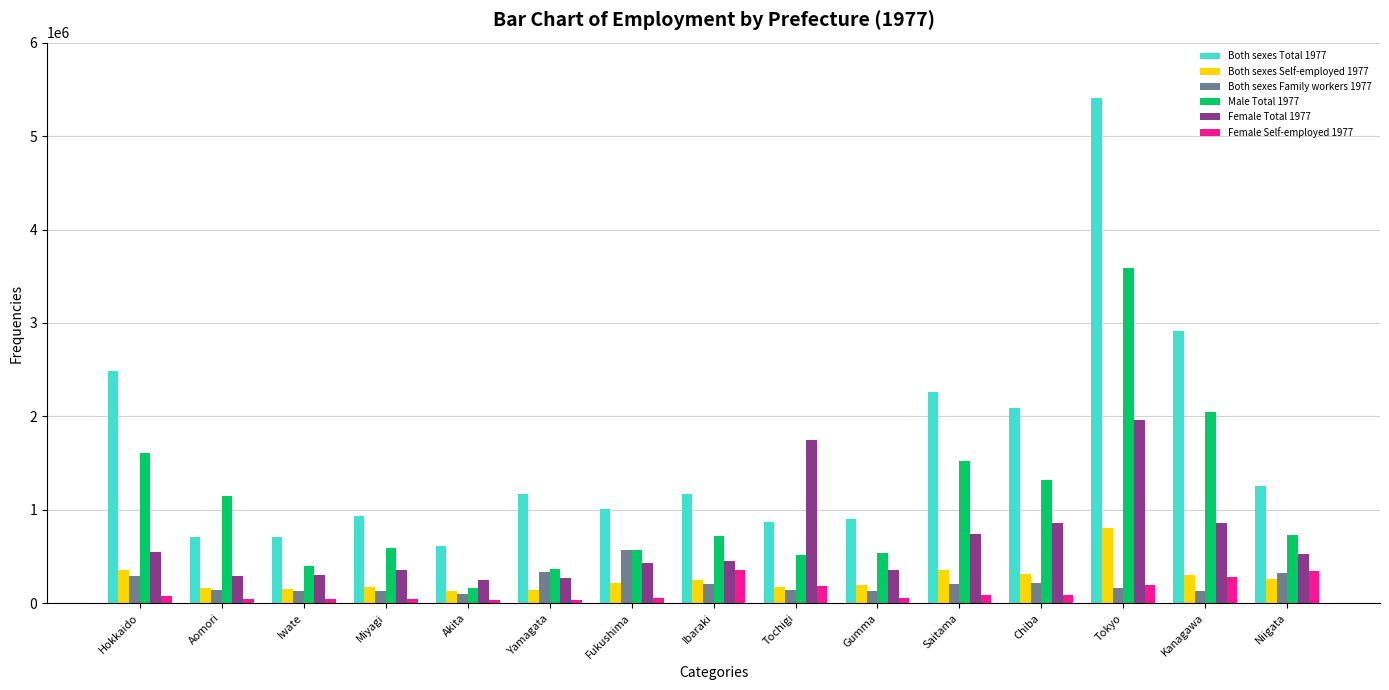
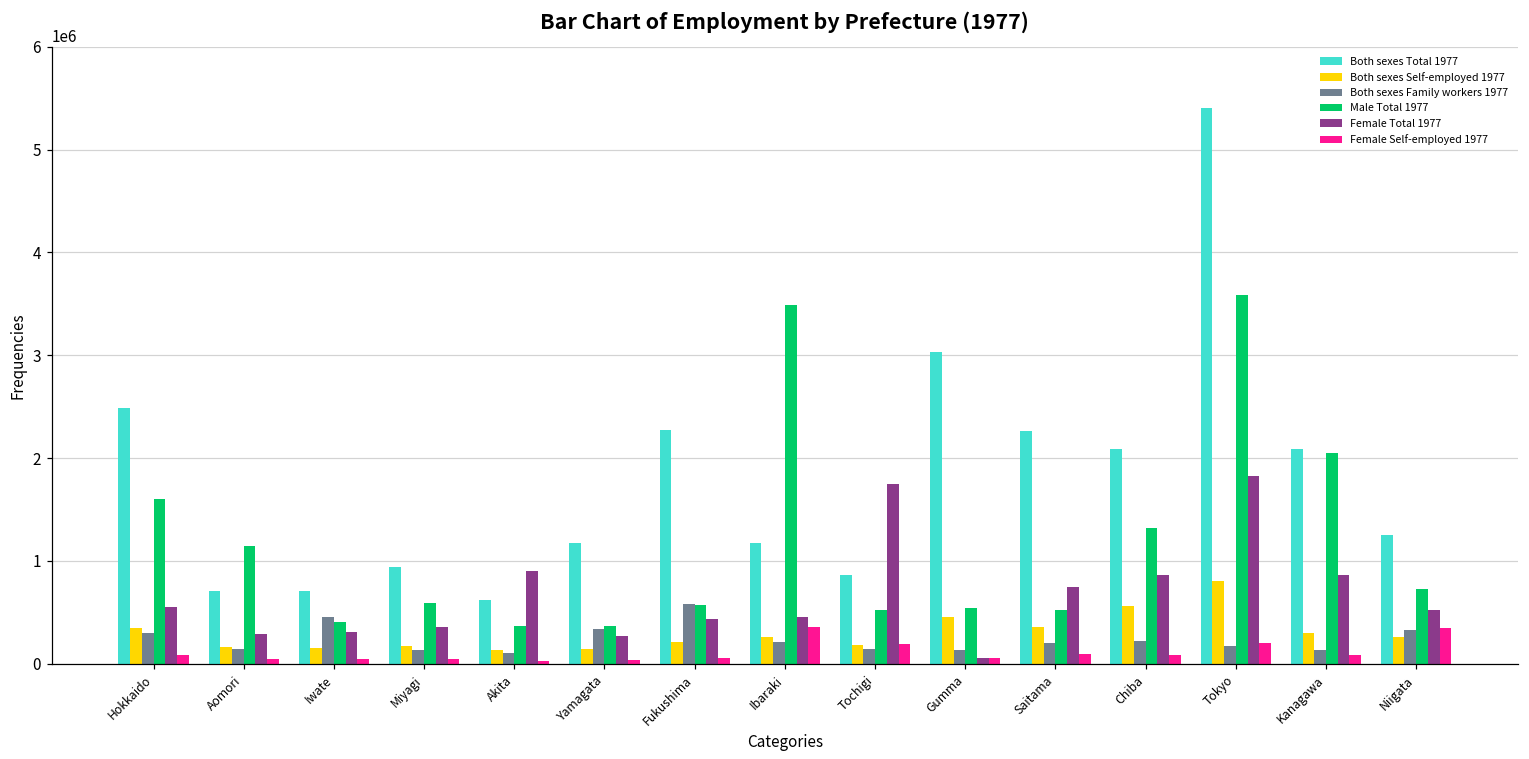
  {
    "Both sexes Total 1977": {
      "Hokkaido": 2500000,
      "Aomori": 700000,
      "Iwate": 700000,
      "Miyagi": 900000,
      "Akita": 600000,
      "Yamagata": 1200000,
-     "Fukushima": 1000000,
+     "Fukushima": 2300000,
      "Ibaraki": 1200000,
      "Tochigi": 900000,
-     "Gumma": 900000,
+     "Gumma": 3000000,
      "Saitama": 2300000,
      "Chiba": 2100000,
      "Tokyo": 5400000,
-     "Kanagawa": 2900000,
+     "Kanagawa": 2100000,
      "Niigata": 1300000
    },
    "Both sexes Self-employed 1977": {
      "Hokkaido": 400000,
      "Aomori": 200000,
      "Iwate": 200000,
      "Miyagi": 200000,
      "Akita": 100000,
      "Yamagata": 100000,
      "Fukushima": 200000,
      "Ibaraki": 300000,
      "Tochigi": 200000,
-     "Gumma": 200000,
+     "Gumma": 500000,
      "Saitama": 400000,
-     "Chiba": 300000,
+     "Chiba": 600000,
      "Tokyo": 800000,
      "Kanagawa": 300000,
      "Niigata": 300000
    },
    "Both sexes Family workers 1977": {
      "Hokkaido": 300000,
      "Aomori": 100000,
-     "Iwate": 100000,
+     "Iwate": 500000,
      "Miyagi": 100000,
      "Akita": 100000,
      "Yamagata": 300000,
      "Fukushima": 600000,
      "Ibaraki": 200000,
      "Tochigi": 100000,
      "Gumma": 100000,
      "Saitama": 200000,
      "Chiba": 200000,
      "Tokyo": 200000,
      "Kanagawa": 100000,
      "Niigata": 300000
    },
    "Male Total 1977": {
      "Hokkaido": 1600000,
      "Aomori": 1100000,
      "Iwate": 400000,
      "Miyagi": 600000,
-     "Akita": 200000,
+     "Akita": 400000,
      "Yamagata": 400000,
      "Fukushima": 600000,
-     "Ibaraki": 700000,
+     "Ibaraki": 3500000,
      "Tochigi": 500000,
      "Gumma": 500000,
-     "Saitama": 1500000,
+     "Saitama": 500000,
      "Chiba": 1300000,
      "Tokyo": 3600000,
      "Kanagawa": 2000000,
      "Niigata": 700000
    },
    "Female Total 1977": {
      "Hokkaido": 500000,
      "Aomori": 300000,
      "Iwate": 300000,
      "Miyagi": 400000,
-     "Akita": 200000,
+     "Akita": 900000,
      "Yamagata": 300000,
      "Fukushima": 400000,
      "Ibaraki": 400000,
      "Tochigi": 1700000,
-     "Gumma": 400000,
+     "Gumma": 100000,
      "Saitama": 700000,
      "Chiba": 900000,
-     "Tokyo": 2000000,
+     "Tokyo": 1800000,
      "Kanagawa": 900000,
      "Niigata": 500000
    },
    "Female Self-employed 1977": {
      "Hokkaido": 100000,
      "Aomori": 0,
      "Iwate": 0,
      "Miyagi": 0,
      "Akita": 0,
      "Yamagata": 0,
      "Fukushima": 100000,
      "Ibaraki": 400000,
      "Tochigi": 200000,
      "Gumma": 100000,
      "Saitama": 100000,
      "Chiba": 100000,
      "Tokyo": 200000,
-     "Kanagawa": 300000,
+     "Kanagawa": 100000,
      "Niigata": 300000
    }
  }
